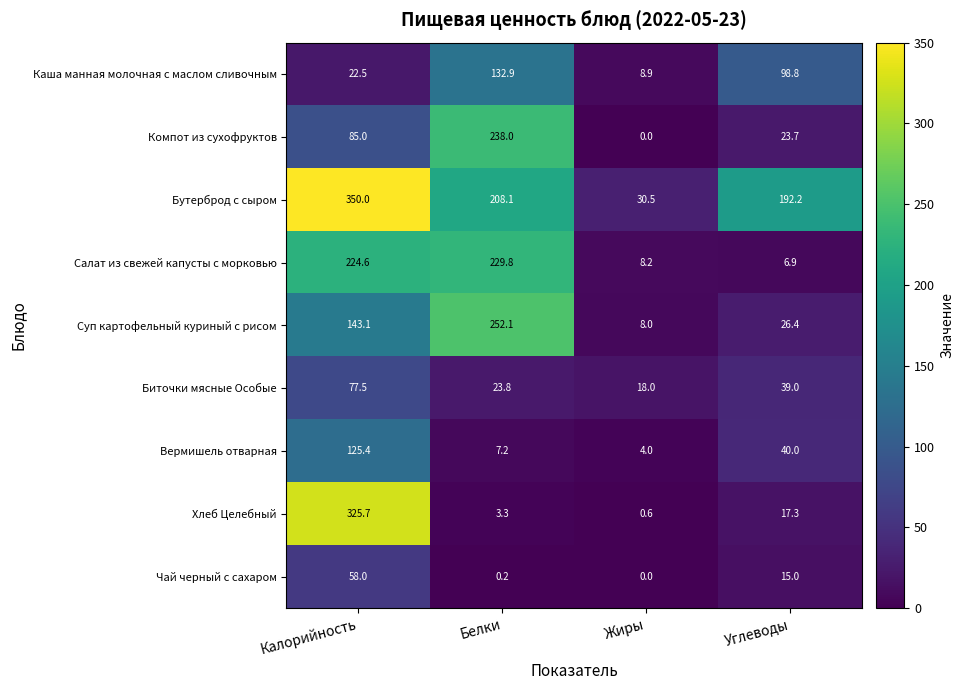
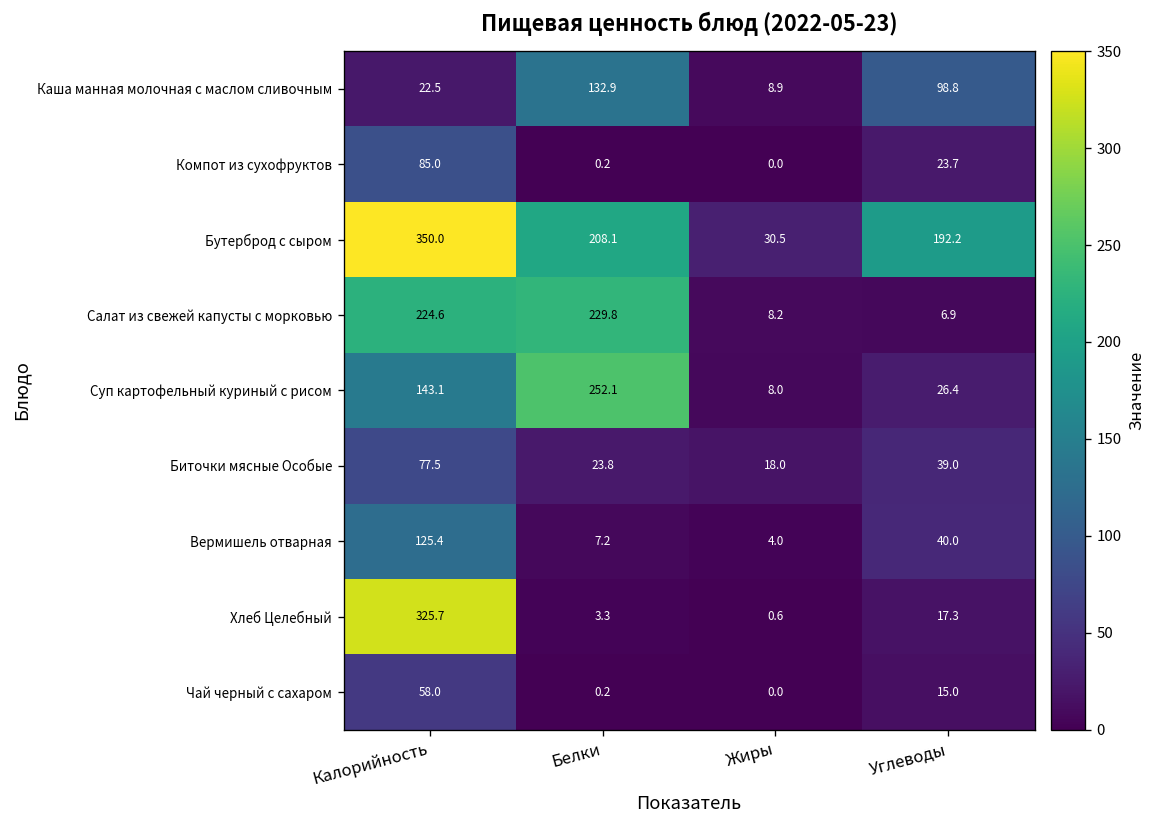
  {
    "Каша манная молочная с маслом сливочным": {
      "Калорийность": 22.5,
      "Белки": 132.9,
      "Жиры": 8.9,
      "Углеводы": 98.8
    },
    "Компот из сухофруктов": {
      "Калорийность": 85.0,
-     "Белки": 238.0,
+     "Белки": 0.2,
      "Жиры": 0.0,
      "Углеводы": 23.7
    },
    "Бутерброд с сыром": {
      "Калорийность": 350.0,
      "Белки": 208.1,
      "Жиры": 30.5,
      "Углеводы": 192.2
    },
    "Салат из свежей капусты с морковью": {
      "Калорийность": 224.6,
      "Белки": 229.8,
      "Жиры": 8.2,
      "Углеводы": 6.9
    },
    "Суп картофельный куриный с рисом": {
      "Калорийность": 143.1,
      "Белки": 252.1,
      "Жиры": 8.0,
      "Углеводы": 26.4
    },
    "Биточки мясные Особые": {
      "Калорийность": 77.5,
      "Белки": 23.8,
      "Жиры": 18.0,
      "Углеводы": 39.0
    },
    "Вермишель отварная": {
      "Калорийность": 125.4,
      "Белки": 7.2,
      "Жиры": 4.0,
      "Углеводы": 40.0
    },
    "Хлеб Целебный": {
      "Калорийность": 325.7,
      "Белки": 3.3,
      "Жиры": 0.6,
      "Углеводы": 17.3
    },
    "Чай черный с сахаром": {
      "Калорийность": 58.0,
      "Белки": 0.2,
      "Жиры": 0.0,
      "Углеводы": 15.0
    }
  }
